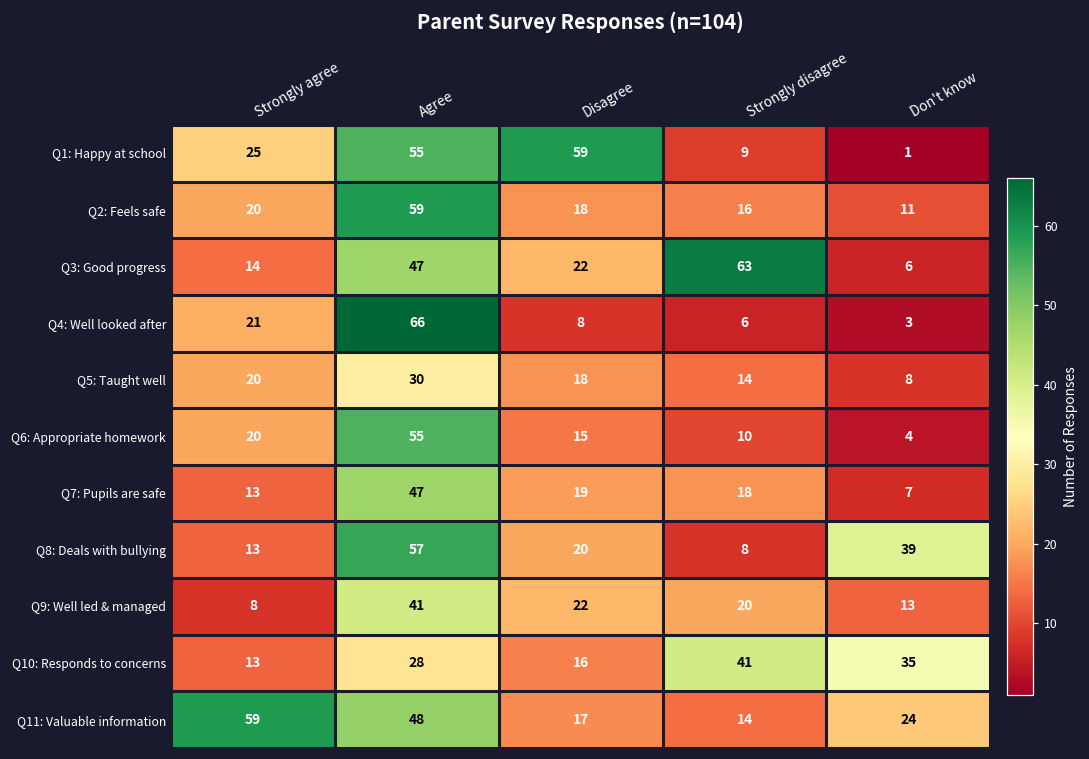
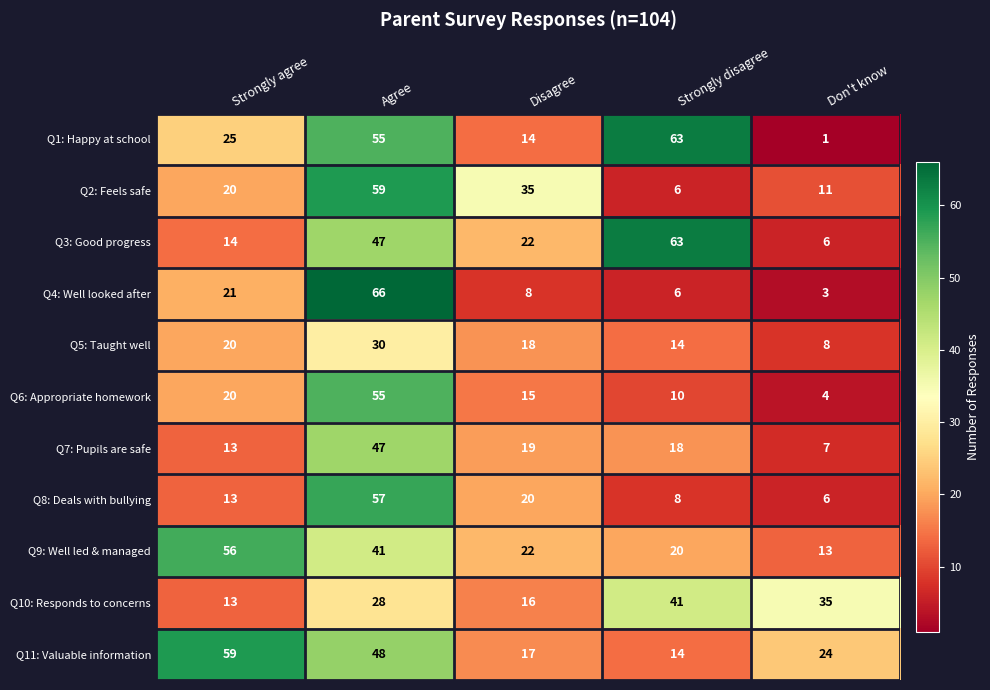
  {
    "Q1: Happy at school": {
      "Strongly agree": 25,
      "Agree": 55,
-     "Disagree": 59,
-     "Strongly disagree": 9,
+     "Disagree": 14,
+     "Strongly disagree": 63,
      "Don't know": 1
    },
    "Q2: Feels safe": {
      "Strongly agree": 20,
      "Agree": 59,
-     "Disagree": 18,
-     "Strongly disagree": 16,
+     "Disagree": 35,
+     "Strongly disagree": 6,
      "Don't know": 11
    },
    "Q3: Good progress": {
      "Strongly agree": 14,
      "Agree": 47,
      "Disagree": 22,
      "Strongly disagree": 63,
      "Don't know": 6
    },
    "Q4: Well looked after": {
      "Strongly agree": 21,
      "Agree": 66,
      "Disagree": 8,
      "Strongly disagree": 6,
      "Don't know": 3
    },
    "Q5: Taught well": {
      "Strongly agree": 20,
      "Agree": 30,
      "Disagree": 18,
      "Strongly disagree": 14,
      "Don't know": 8
    },
    "Q6: Appropriate homework": {
      "Strongly agree": 20,
      "Agree": 55,
      "Disagree": 15,
      "Strongly disagree": 10,
      "Don't know": 4
    },
    "Q7: Pupils are safe": {
      "Strongly agree": 13,
      "Agree": 47,
      "Disagree": 19,
      "Strongly disagree": 18,
      "Don't know": 7
    },
    "Q8: Deals with bullying": {
      "Strongly agree": 13,
      "Agree": 57,
      "Disagree": 20,
      "Strongly disagree": 8,
-     "Don't know": 39
+     "Don't know": 6
    },
    "Q9: Well led & managed": {
-     "Strongly agree": 8,
+     "Strongly agree": 56,
      "Agree": 41,
      "Disagree": 22,
      "Strongly disagree": 20,
      "Don't know": 13
    },
    "Q10: Responds to concerns": {
      "Strongly agree": 13,
      "Agree": 28,
      "Disagree": 16,
      "Strongly disagree": 41,
      "Don't know": 35
    },
    "Q11: Valuable information": {
      "Strongly agree": 59,
      "Agree": 48,
      "Disagree": 17,
      "Strongly disagree": 14,
      "Don't know": 24
    }
  }
